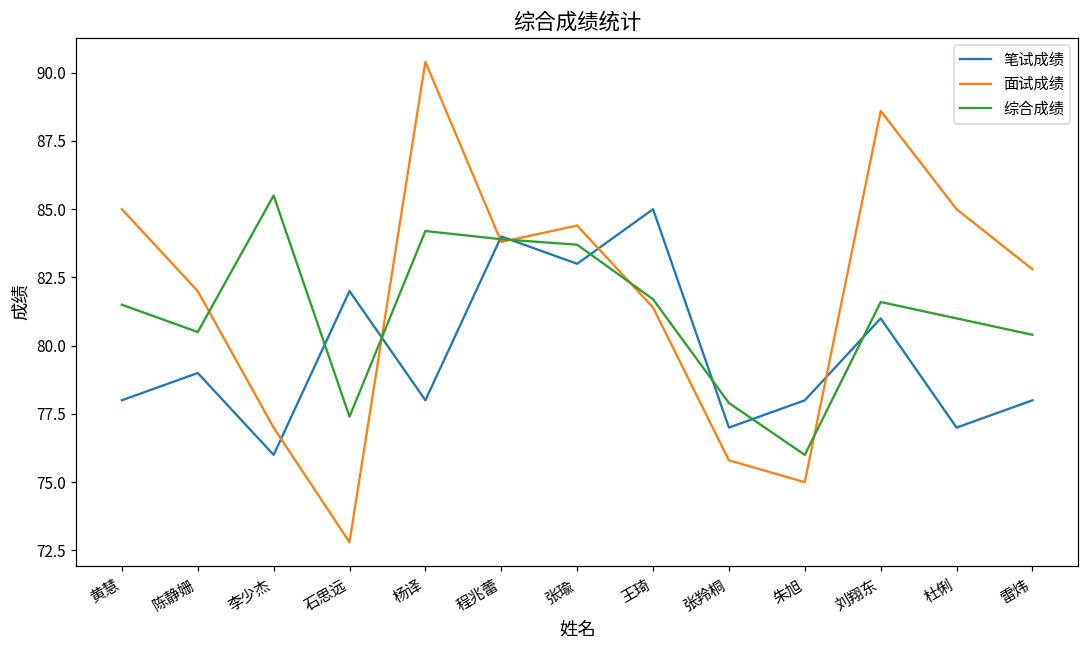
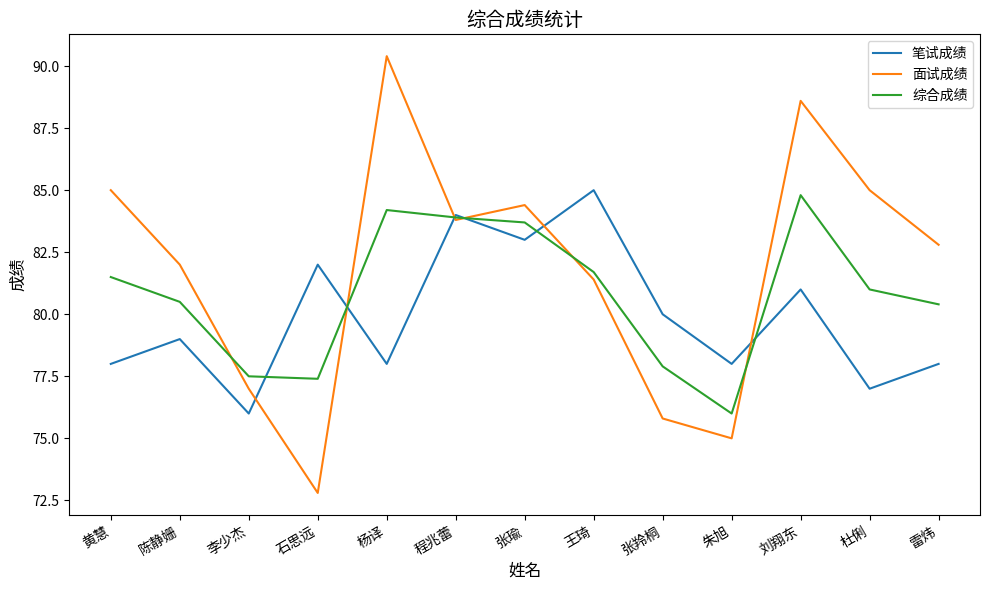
  {
    "笔试成绩": {
      "黄慧": 78,
      "陈静姗": 79,
      "李少杰": 76,
      "石思远": 82,
      "杨译": 78,
      "张瑜": 83,
      "王琦": 85,
-     "张羚桐": 77,
+     "张羚桐": 80,
      "朱旭": 78,
      "刘翔东": 81,
      "杜俐": 77,
      "雷炜": 78
    },
    "面试成绩": {
      "黄慧": 85.0,
      "陈静姗": 82.0,
      "李少杰": 77.0,
      "石思远": 72.8,
      "杨译": 90.4,
      "张瑜": 84.4,
      "王琦": 81.4,
      "张羚桐": 75.8,
      "朱旭": 75.0,
      "刘翔东": 88.6,
      "杜俐": 85.0,
      "雷炜": 82.8
    },
    "综合成绩": {
      "黄慧": 81.5,
      "陈静姗": 80.5,
-     "李少杰": 85.5,
+     "李少杰": 77.5,
      "石思远": 77.4,
      "杨译": 84.2,
      "张瑜": 83.7,
      "王琦": 81.7,
      "张羚桐": 77.9,
      "朱旭": 76.0,
-     "刘翔东": 81.6,
+     "刘翔东": 84.8,
      "杜俐": 81.0,
      "雷炜": 80.4
    }
  }
